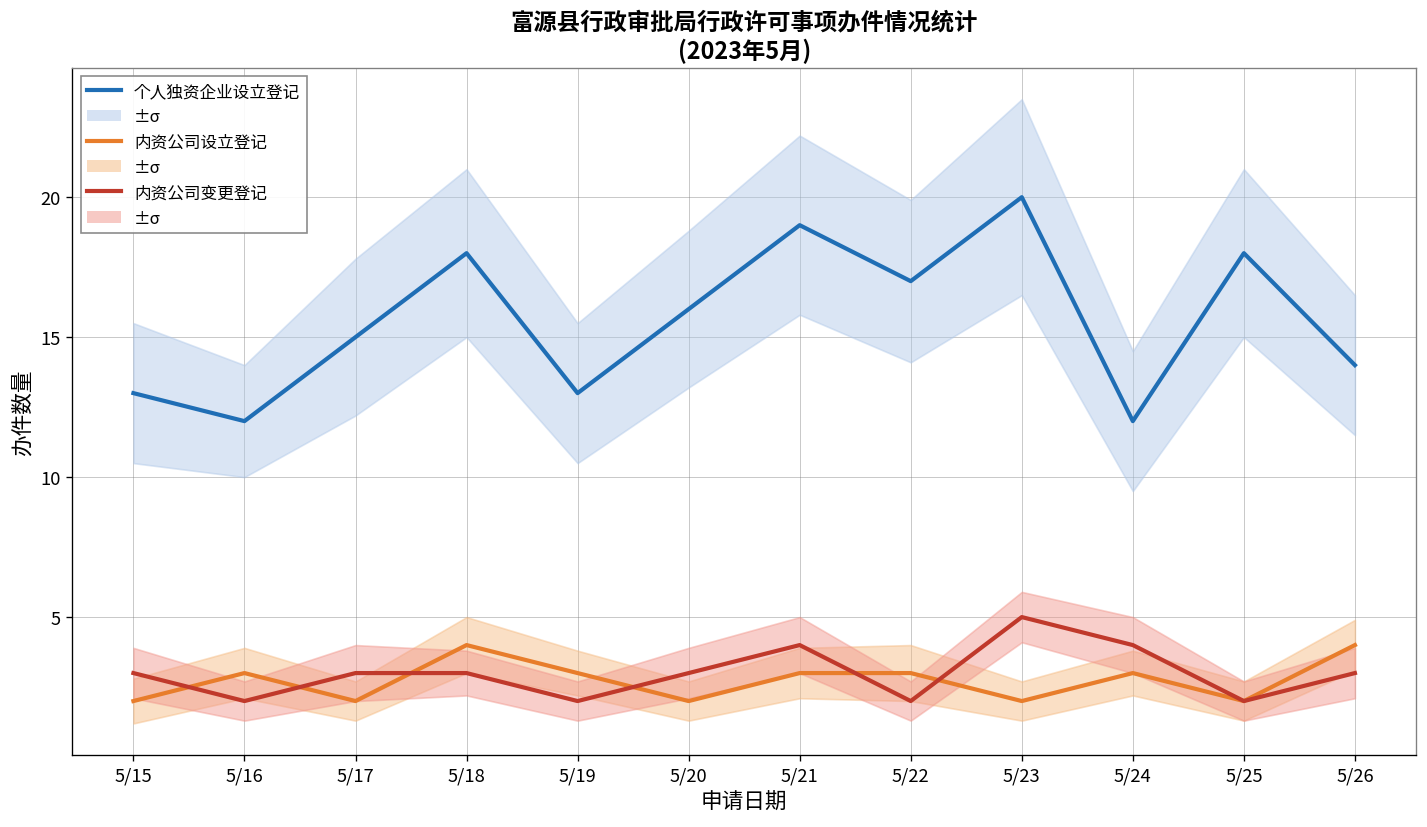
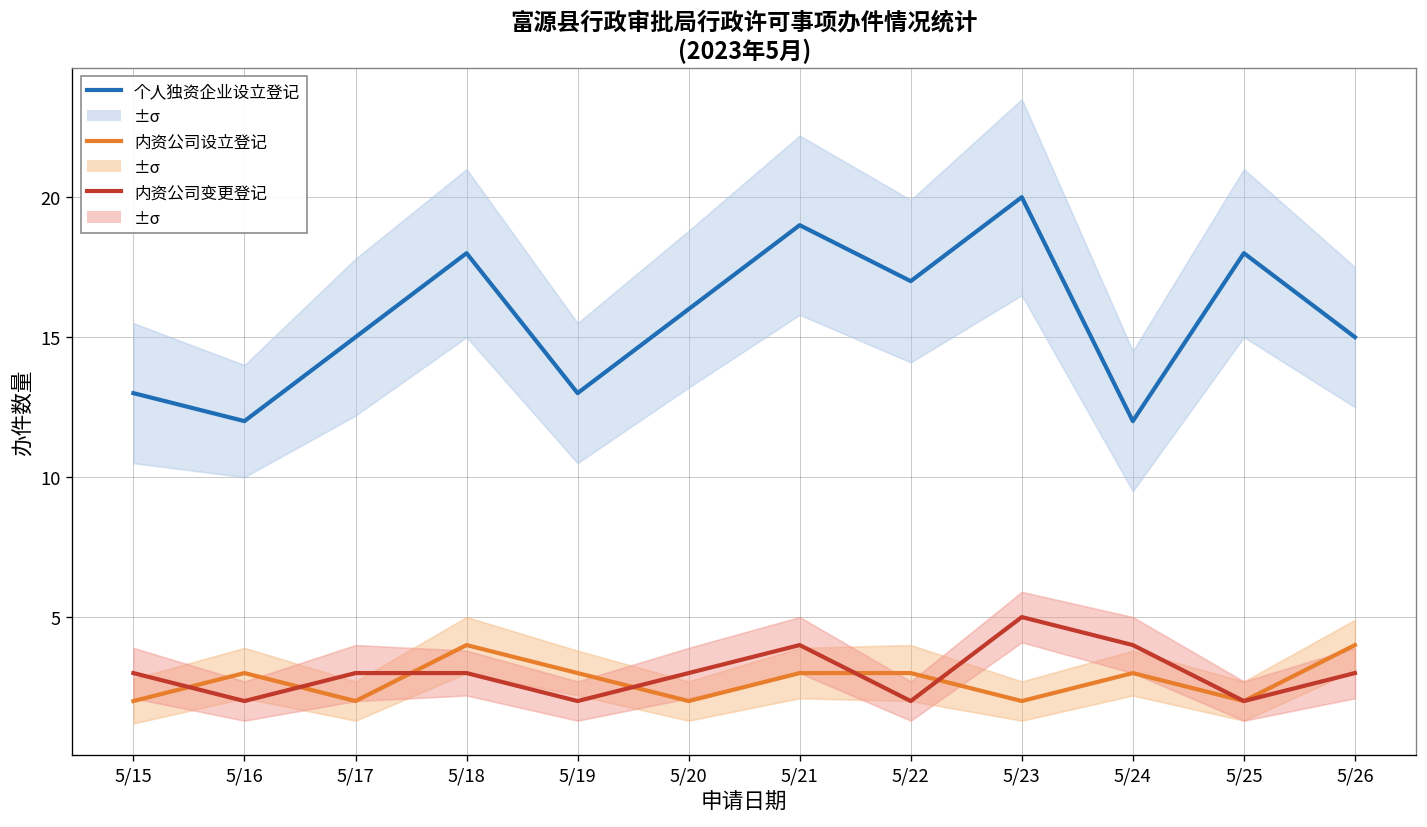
  {
    "个人独资企业设立登记": {
      "5/15": 13,
      "5/16": 12,
      "5/17": 15,
      "5/18": 18,
      "5/19": 13,
      "5/20": 16,
      "5/21": 19,
      "5/22": 17,
      "5/23": 20,
      "5/24": 12,
      "5/25": 18,
-     "5/26": 14
+     "5/26": 15
    },
    "内资公司设立登记": {
      "5/15": 2,
      "5/16": 3,
      "5/17": 2,
      "5/18": 4,
      "5/19": 3,
      "5/20": 2,
      "5/21": 3,
      "5/22": 3,
      "5/23": 2,
      "5/24": 3
    },
    "内资公司变更登记": {
      "5/15": 3,
      "5/16": 2,
      "5/17": 3,
      "5/18": 3,
      "5/19": 2,
      "5/20": 3,
      "5/22": 2,
      "5/23": 5,
      "5/24": 4,
      "5/26": 3
    }
  }
